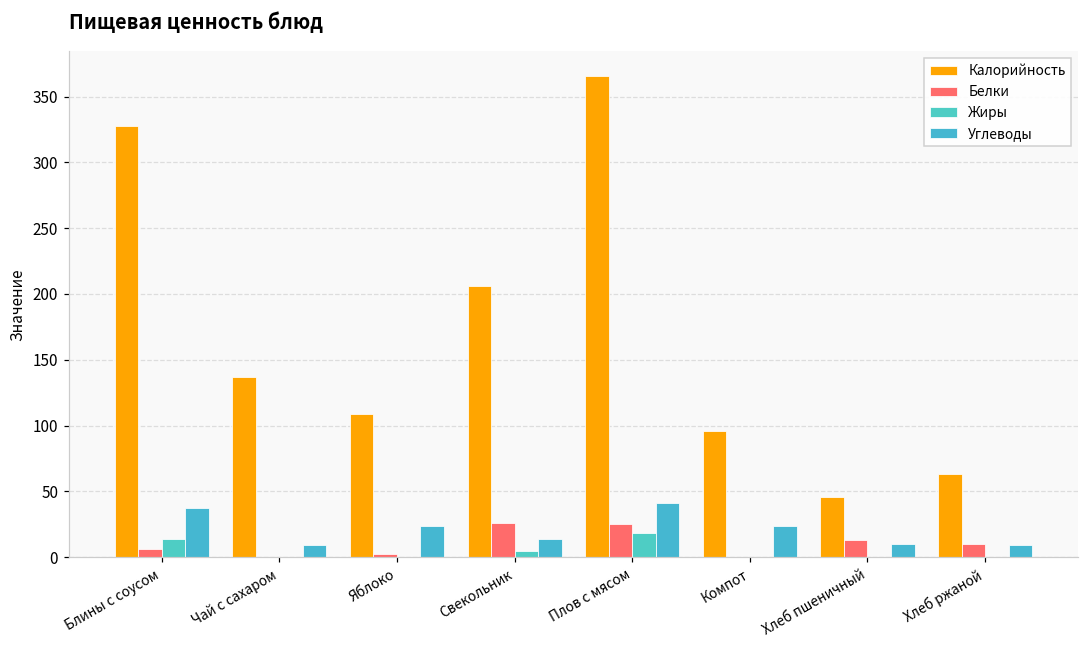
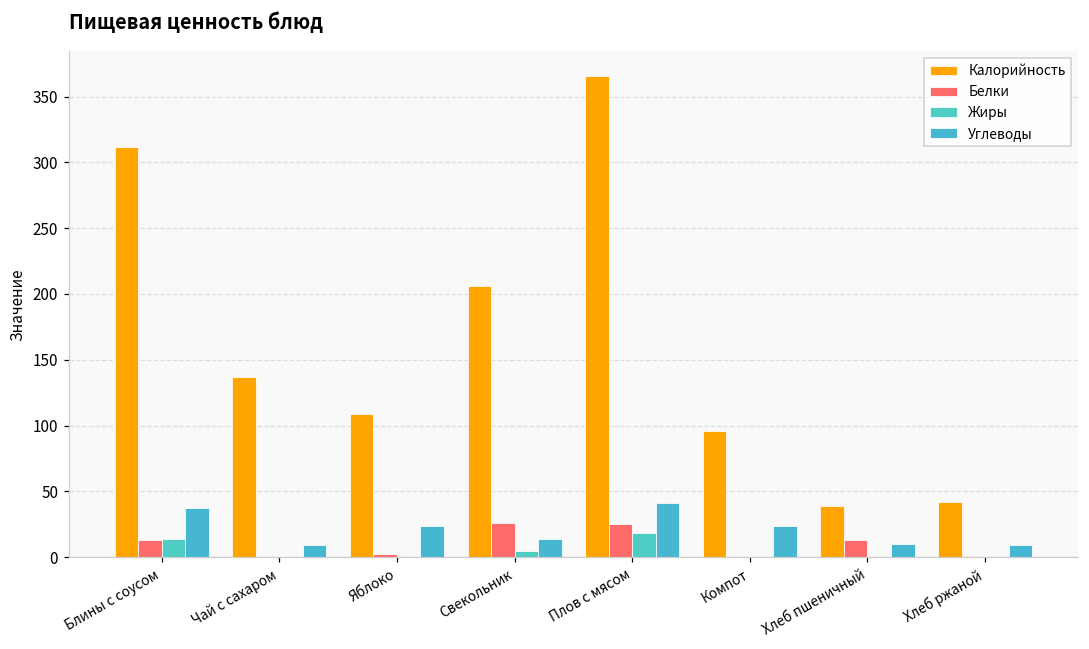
  {
    "Калорийность": {
-     "Блины с соусом": 328,
+     "Блины с соусом": 312,
      "Чай с сахаром": 137,
      "Яблоко": 109,
      "Свекольник": 206,
      "Плов с мясом": 366,
      "Компот": 96,
-     "Хлеб пшеничный": 46,
-     "Хлеб ржаной": 63
+     "Хлеб пшеничный": 39,
+     "Хлеб ржаной": 42
    },
    "Белки": {
-     "Блины с соусом": 6,
+     "Блины с соусом": 13,
      "Чай с сахаром": 0,
      "Свекольник": 26,
      "Плов с мясом": 25,
      "Компот": 0,
      "Хлеб пшеничный": 13,
-     "Хлеб ржаной": 10
+     "Хлеб ржаной": 1
    }
  }
